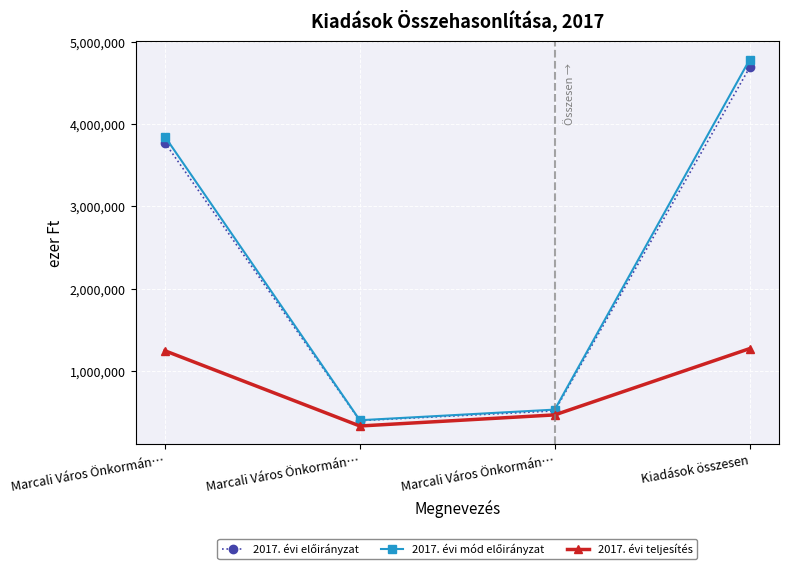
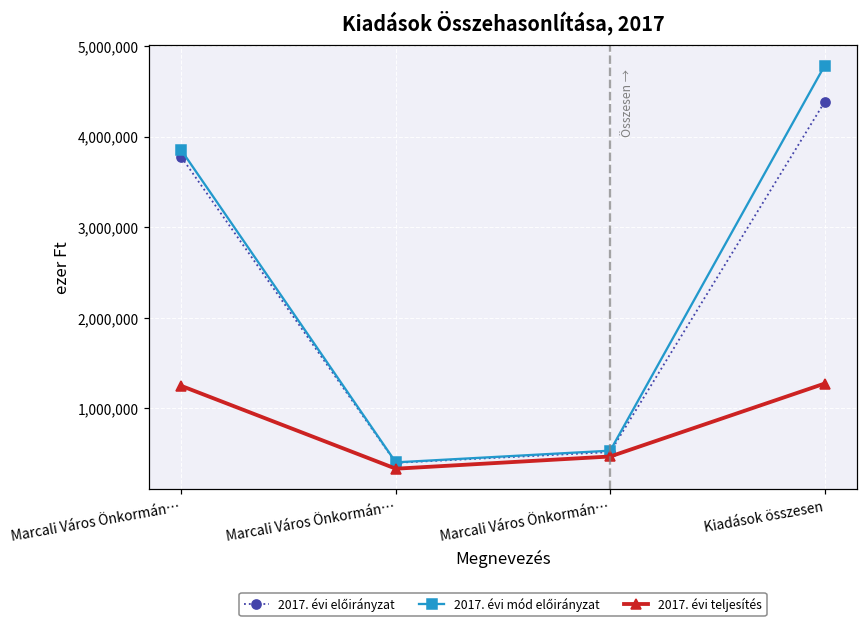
  {
    "2017. évi előirányzat": {
-     "Kiadások összesen": "4,700,000"
+     "Kiadások összesen": "4,400,000"
    },
    "2017. évi mód előirányzat": {
      "Kiadások összesen": "4,800,000"
    },
    "2017. évi teljesítés": {
      "Kiadások összesen": "1,300,000"
    }
  }
